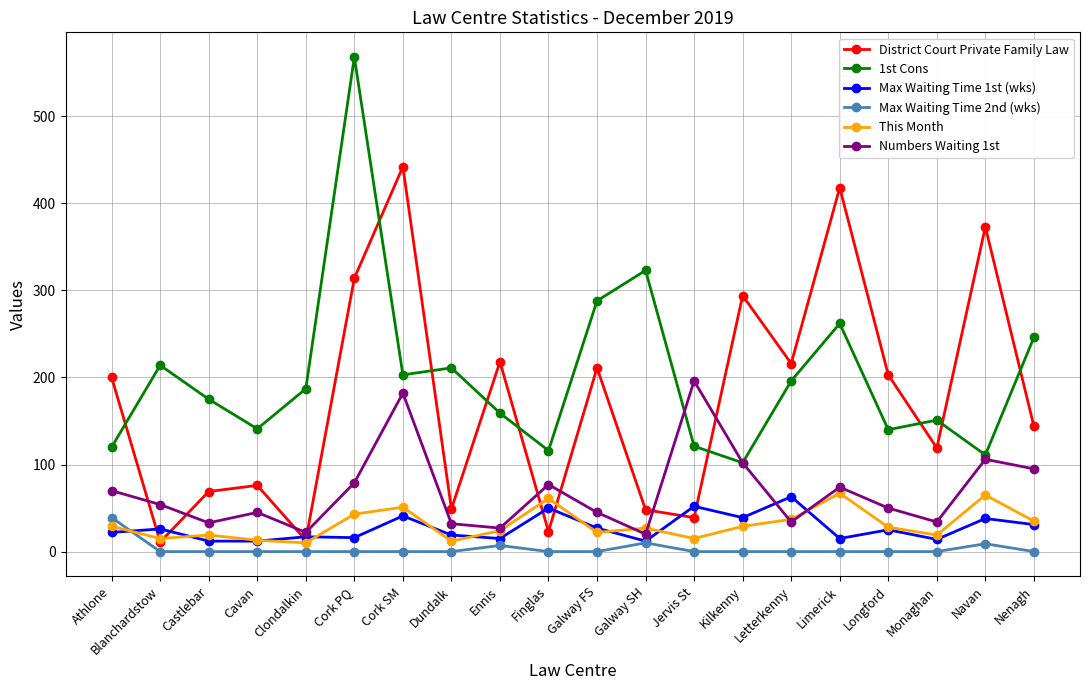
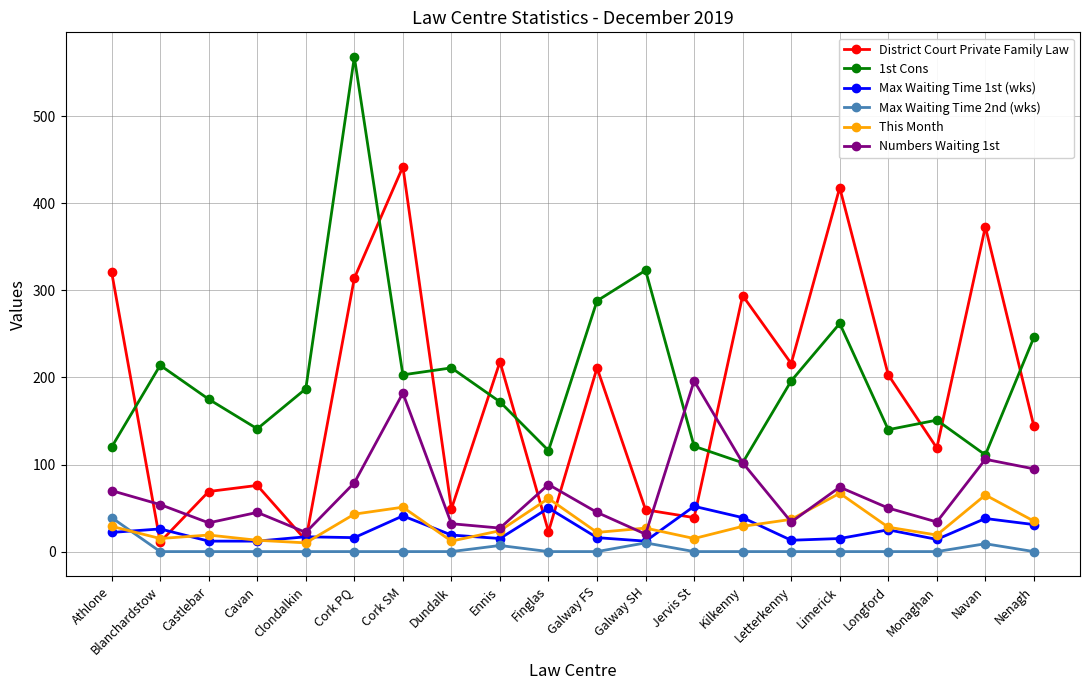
  {
    "District Court Private Family Law": {
-     "Athlone": 200,
+     "Athlone": 320,
      "Blanchardstow": 10,
      "Castlebar": 70,
      "Cavan": 80,
      "Clondalkin": 10,
      "Cork PQ": 310,
      "Cork SM": 440,
      "Dundalk": 50,
      "Ennis": 220,
      "Finglas": 20,
      "Galway FS": 210,
      "Galway SH": 50,
      "Jervis St": 40,
      "Kilkenny": 290,
      "Letterkenny": 220,
      "Limerick": 420,
      "Longford": 200,
      "Monaghan": 120,
      "Navan": 370,
      "Nenagh": 140
    },
    "1st Cons": {
      "Athlone": 120,
      "Blanchardstow": 210,
      "Castlebar": 180,
      "Cavan": 140,
      "Clondalkin": 190,
      "Cork PQ": 570,
      "Cork SM": 200,
      "Dundalk": 210,
-     "Ennis": 160,
+     "Ennis": 170,
      "Finglas": 120,
      "Galway FS": 290,
      "Galway SH": 320,
      "Jervis St": 120,
      "Letterkenny": 200,
      "Limerick": 260,
      "Longford": 140,
      "Monaghan": 150,
      "Navan": 110,
      "Nenagh": 250
    },
    "Max Waiting Time 1st (wks)": {
      "Athlone": 20,
      "Blanchardstow": 30,
      "Castlebar": 10,
      "Clondalkin": 20,
      "Cork PQ": 20,
      "Cork SM": 40,
      "Dundalk": 20,
      "Ennis": 20,
      "Finglas": 50,
-     "Galway FS": 30,
+     "Galway FS": 20,
      "Jervis St": 50,
      "Kilkenny": 40,
-     "Letterkenny": 60,
+     "Letterkenny": 10,
      "Limerick": 20,
      "Longford": 30,
      "Monaghan": 10,
      "Navan": 40,
      "Nenagh": 30
    },
    "Max Waiting Time 2nd (wks)": {
      "Athlone": 40,
      "Blanchardstow": 0,
      "Castlebar": 0,
      "Cavan": 0,
      "Clondalkin": 0,
      "Cork PQ": 0,
      "Cork SM": 0,
      "Dundalk": 0,
      "Ennis": 10,
      "Finglas": 0,
      "Galway FS": 0,
      "Jervis St": 0,
      "Kilkenny": 0,
      "Letterkenny": 0,
      "Limerick": 0,
      "Longford": 0,
      "Monaghan": 0,
      "Navan": 10,
      "Nenagh": 0
    },
    "This Month": {
      "Athlone": 30,
      "Blanchardstow": 20,
      "Castlebar": 20,
      "Clondalkin": 10,
      "Cork PQ": 40,
      "Cork SM": 50,
      "Dundalk": 10,
      "Ennis": 20,
      "Finglas": 60,
      "Galway FS": 20,
      "Galway SH": 30,
      "Jervis St": 20,
      "Kilkenny": 30,
      "Letterkenny": 40,
      "Limerick": 70,
      "Longford": 30,
      "Monaghan": 20,
      "Navan": 70,
      "Nenagh": 40
    },
    "Numbers Waiting 1st": {
      "Athlone": 70,
      "Blanchardstow": 50,
      "Castlebar": 30,
      "Cavan": 50,
      "Clondalkin": 20,
      "Cork PQ": 80,
      "Cork SM": 180,
      "Dundalk": 30,
      "Ennis": 30,
      "Finglas": 80,
      "Galway FS": 50,
      "Galway SH": 20,
      "Jervis St": 200,
      "Letterkenny": 30,
      "Limerick": 70,
      "Longford": 50,
      "Monaghan": 30,
      "Navan": 110,
      "Nenagh": 100
    }
  }
